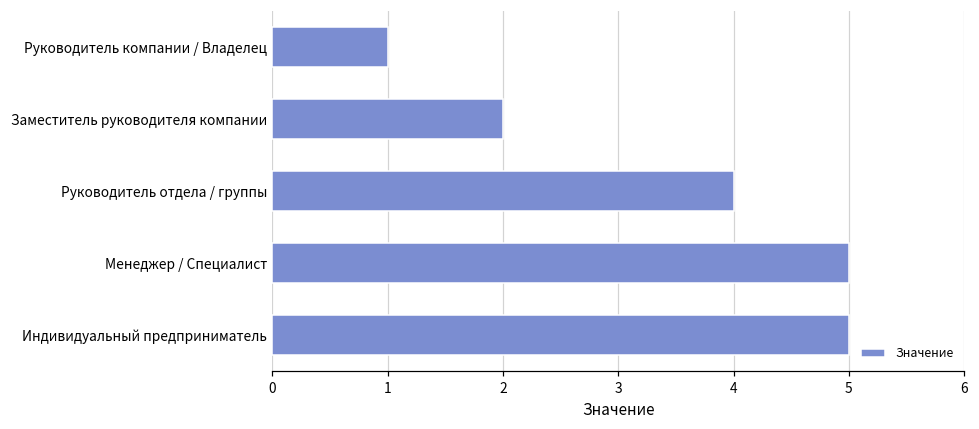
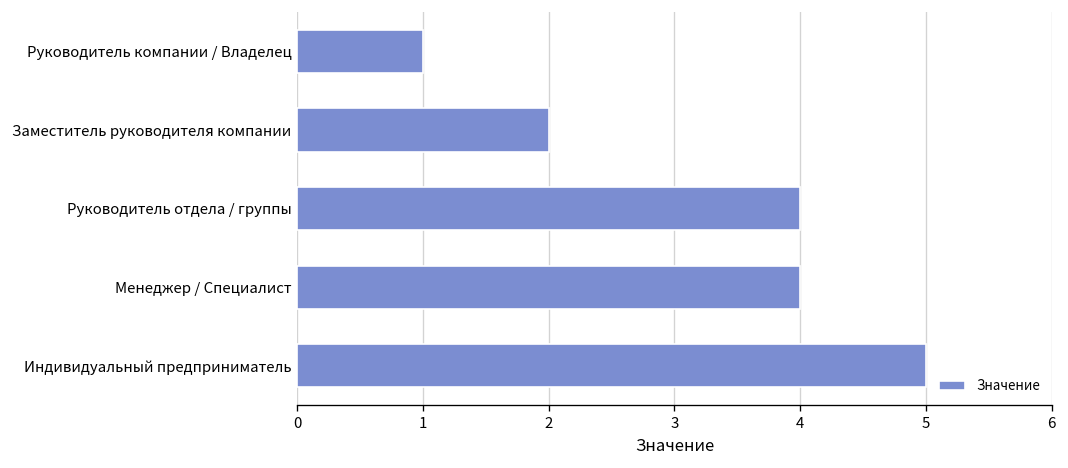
  {
    "Руководитель компании / Владелец": 1,
    "Заместитель руководителя компании": 2,
    "Руководитель отдела / группы": 4,
-   "Менеджер / Специалист": 5,
+   "Менеджер / Специалист": 4,
    "Индивидуальный предприниматель": 5
  }
